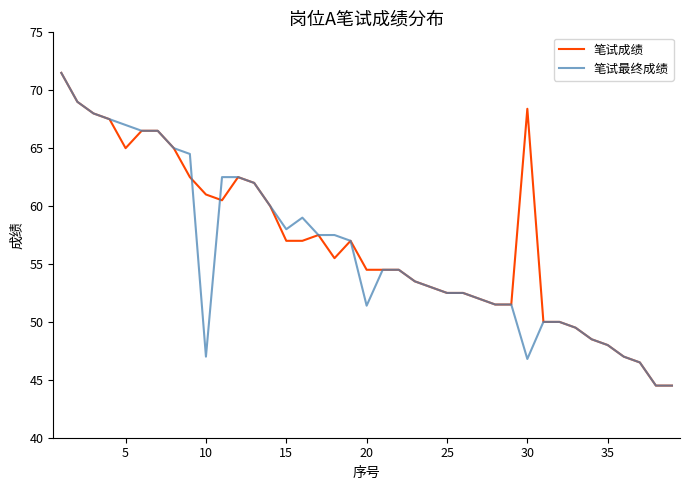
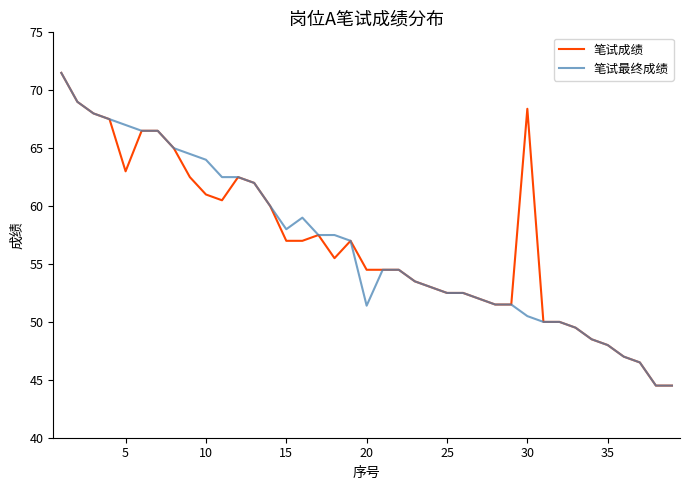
  {
    "笔试成绩": {
-     "5": 65,
+     "5": 63,
      "10": 61,
      "15": 57,
      "20": 54.5,
      "30": 68.4
    },
    "笔试最终成绩": {
      "5": 67.0,
-     "10": 47,
+     "10": 64,
      "15": 58.0,
      "20": 51.4,
-     "30": 46.8
+     "30": 50.5
    }
  }
